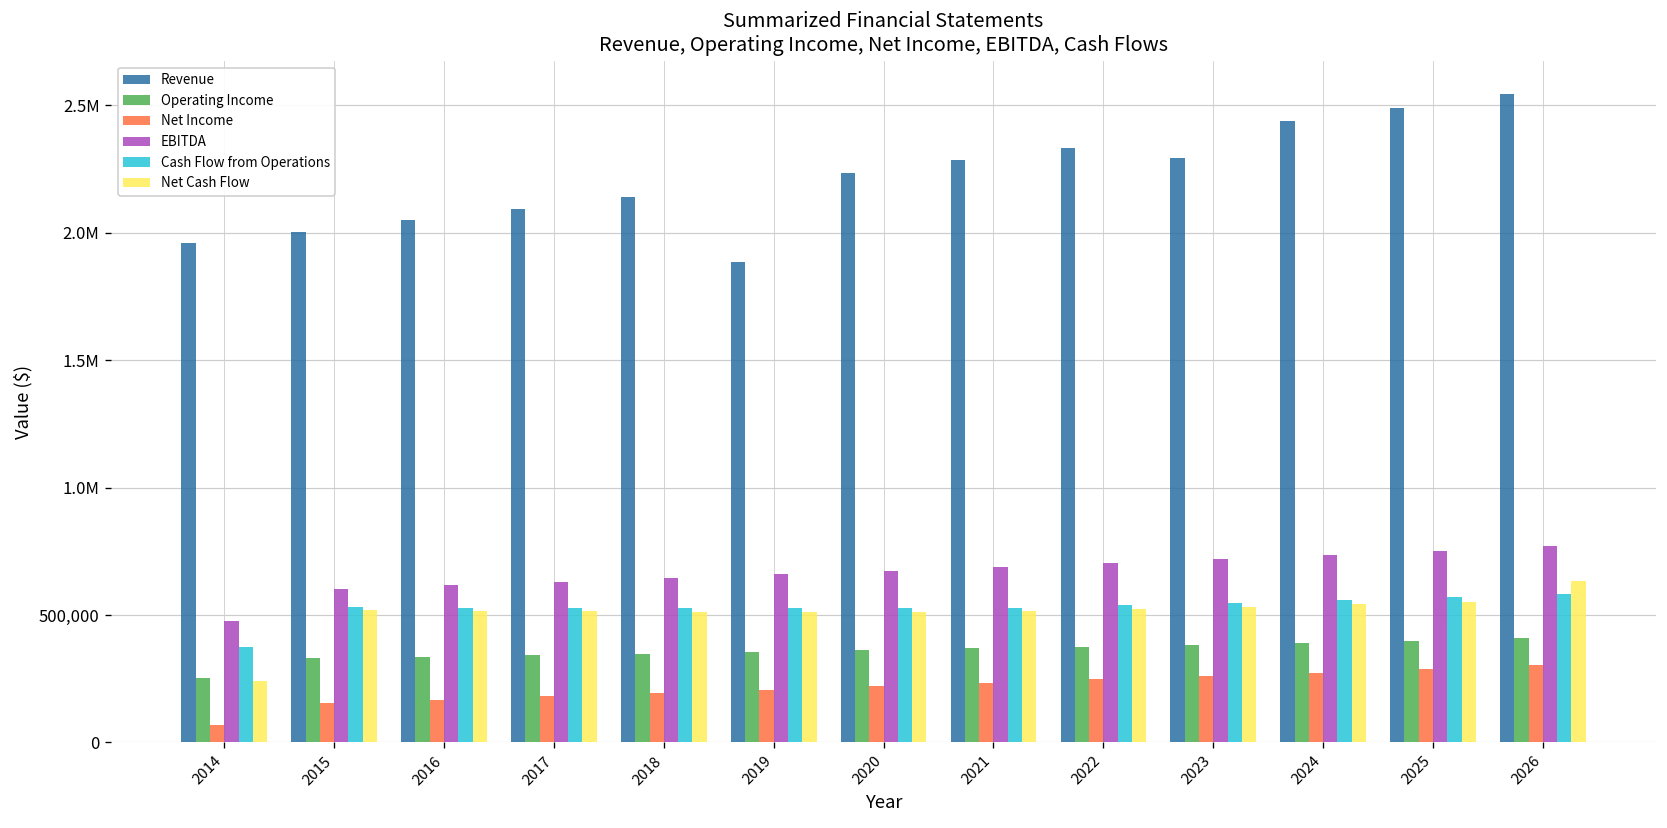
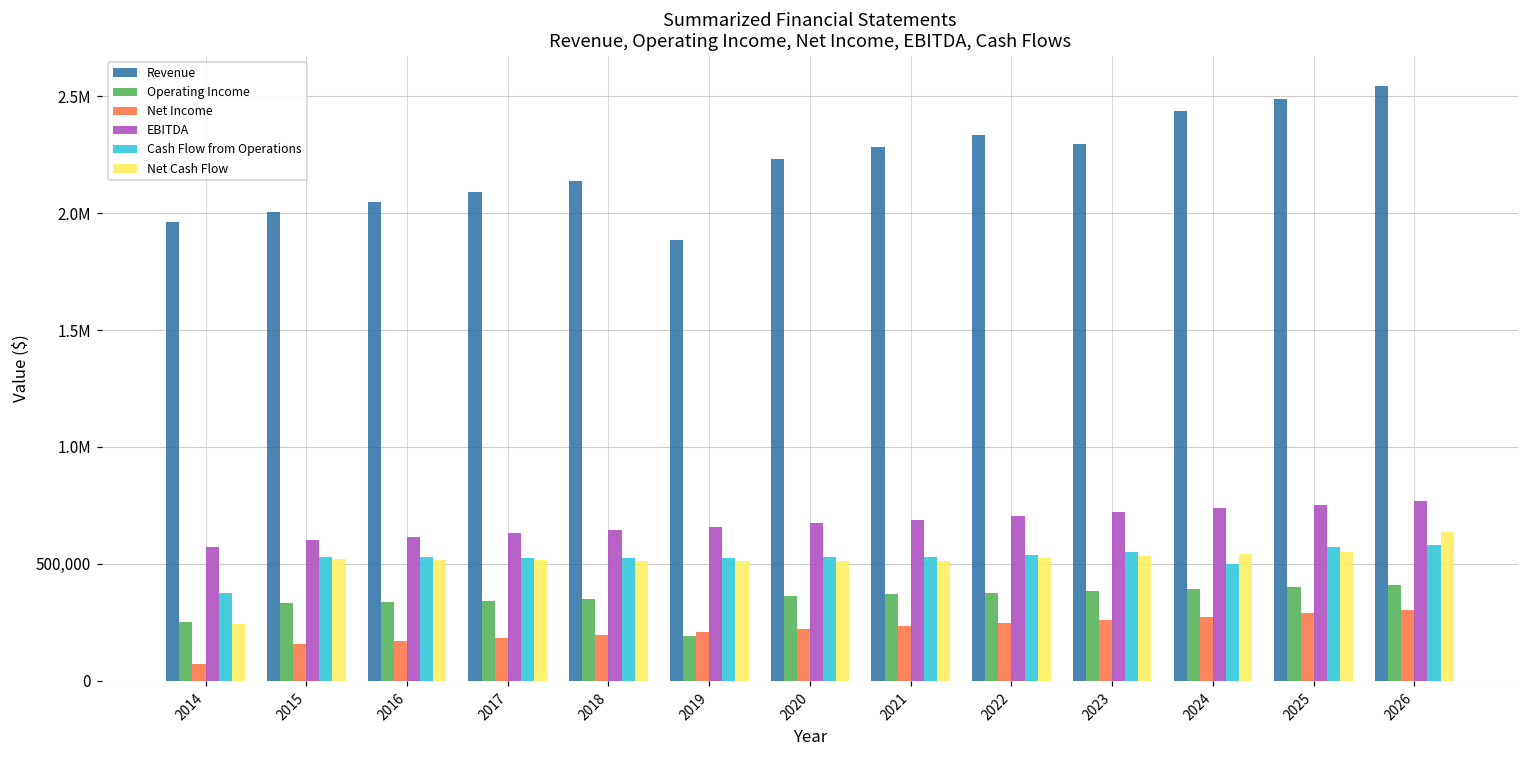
  {
    "Revenue": {
      "2014": "1,960,000",
      "2015": "2,000,000",
      "2016": "2,050,000",
      "2017": "2,090,000",
      "2018": "2,140,000",
      "2019": "1,880,000",
      "2020": "2,230,000",
      "2021": "2,280,000",
      "2022": "2,330,000",
      "2023": "2,290,000",
      "2024": "2,440,000",
      "2025": "2,490,000",
      "2026": "2,550,000"
    },
    "Operating Income": {
      "2014": "250,000",
      "2015": "330,000",
      "2016": "340,000",
      "2017": "340,000",
      "2018": "350,000",
-     "2019": "360,000",
+     "2019": "190,000",
      "2020": "360,000",
      "2021": "370,000",
      "2022": "380,000",
      "2023": "380,000",
      "2024": "390,000",
      "2025": "400,000",
      "2026": "410,000"
    },
    "Net Income": {
      "2014": "70,000",
      "2015": "150,000",
      "2016": "170,000",
      "2017": "180,000",
      "2018": "190,000",
      "2019": "210,000",
      "2020": "220,000",
      "2021": "230,000",
      "2022": "250,000",
      "2023": "260,000",
      "2024": "270,000",
      "2025": "290,000",
      "2026": "300,000"
    },
    "EBITDA": {
-     "2014": "480,000",
+     "2014": "570,000",
      "2015": "600,000",
      "2016": "620,000",
      "2017": "630,000",
      "2018": "640,000",
      "2019": "660,000",
      "2020": "670,000",
      "2021": "690,000",
      "2022": "700,000",
      "2023": "720,000",
      "2024": "740,000",
      "2025": "750,000",
      "2026": "770,000"
    },
    "Cash Flow from Operations": {
      "2014": "380,000",
      "2015": "530,000",
      "2016": "530,000",
      "2017": "530,000",
      "2018": "530,000",
      "2019": "530,000",
      "2020": "530,000",
      "2021": "530,000",
      "2022": "540,000",
      "2023": "550,000",
-     "2024": "560,000",
+     "2024": "500,000",
      "2025": "570,000",
      "2026": "580,000"
    },
    "Net Cash Flow": {
      "2014": "240,000",
      "2015": "520,000",
      "2016": "520,000",
      "2017": "510,000",
      "2018": "510,000",
      "2019": "510,000",
      "2020": "510,000",
      "2021": "510,000",
      "2022": "520,000",
      "2023": "530,000",
      "2024": "540,000",
      "2025": "550,000",
      "2026": "630,000"
    }
  }
